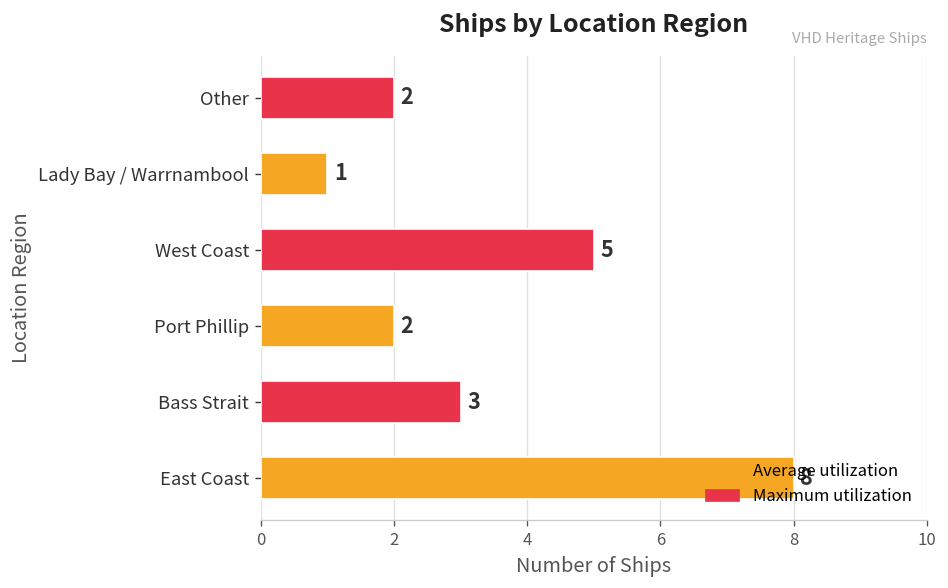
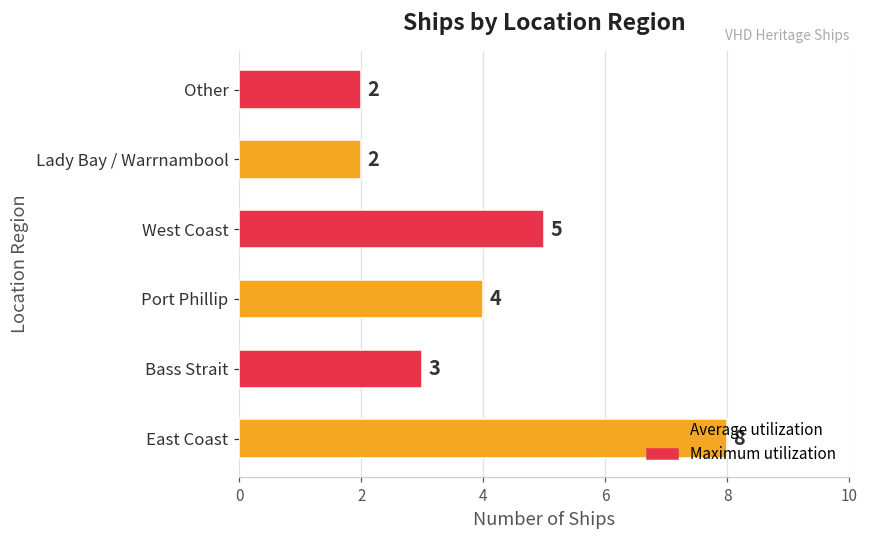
  {
    "Other": 2,
-   "Lady Bay / Warrnambool": 1,
+   "Lady Bay / Warrnambool": 2,
    "West Coast": 5,
-   "Port Phillip": 2,
+   "Port Phillip": 4,
    "Bass Strait": 3,
    "East Coast": 8
  }
